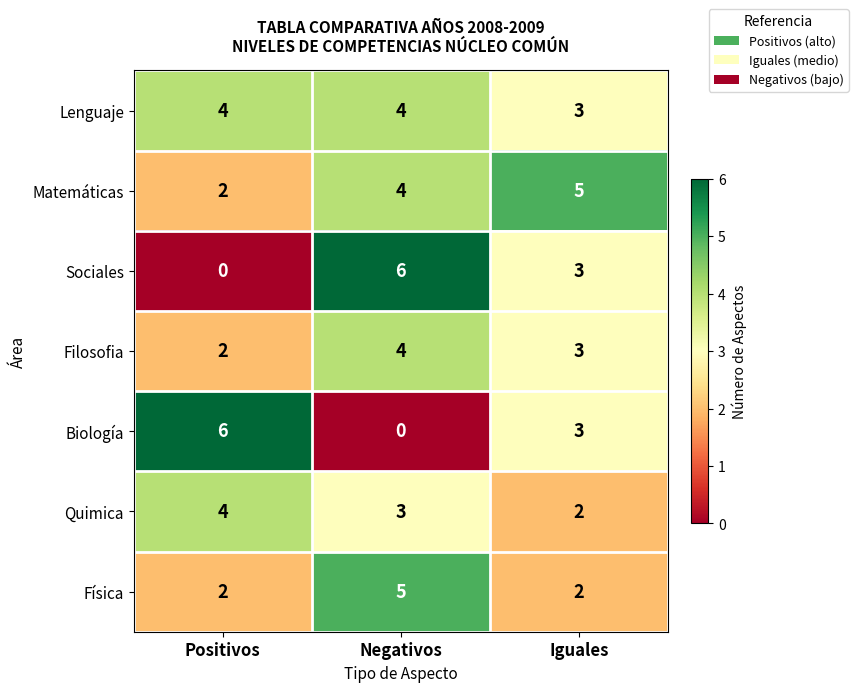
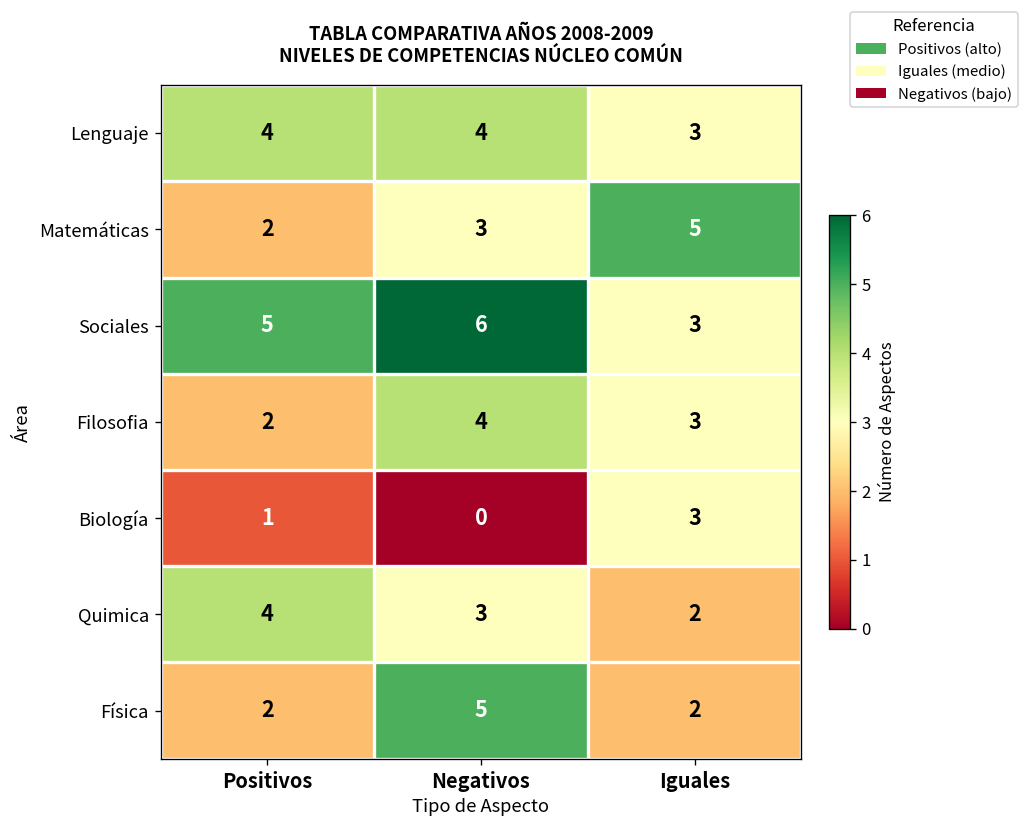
  {
    "Lenguaje": {
      "Positivos": 4,
      "Negativos": 4,
      "Iguales": 3
    },
    "Matemáticas": {
      "Positivos": 2,
-     "Negativos": 4,
+     "Negativos": 3,
      "Iguales": 5
    },
    "Sociales": {
-     "Positivos": 0,
+     "Positivos": 5,
      "Negativos": 6,
      "Iguales": 3
    },
    "Filosofia": {
      "Positivos": 2,
      "Negativos": 4,
      "Iguales": 3
    },
    "Biología": {
-     "Positivos": 6,
+     "Positivos": 1,
      "Negativos": 0,
      "Iguales": 3
    },
    "Quimica": {
      "Positivos": 4,
      "Negativos": 3,
      "Iguales": 2
    },
    "Física": {
      "Positivos": 2,
      "Negativos": 5,
      "Iguales": 2
    }
  }
